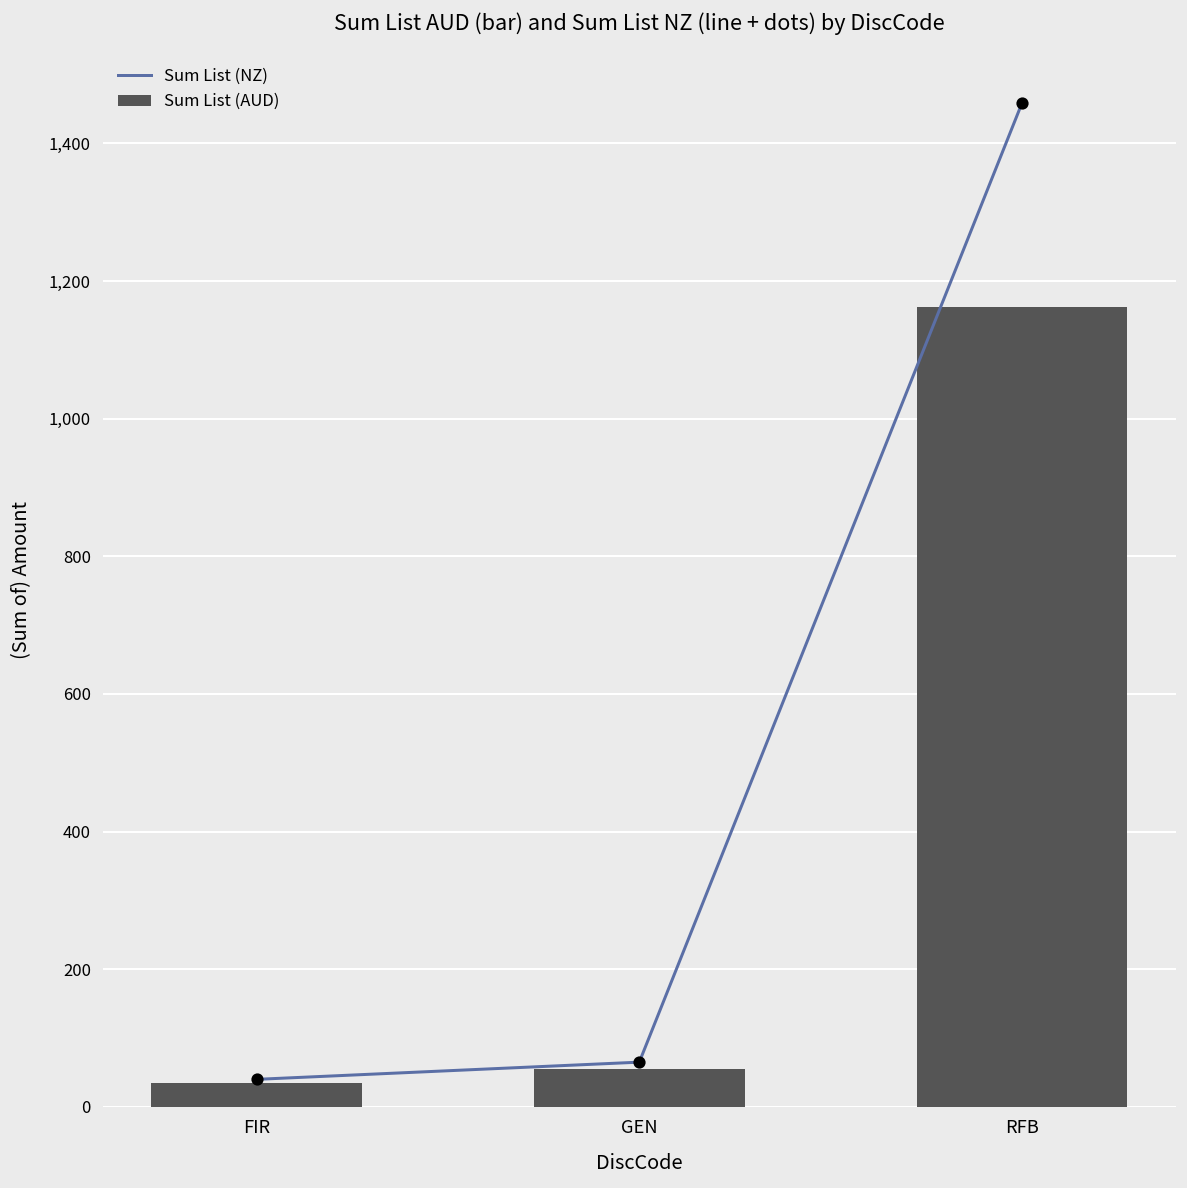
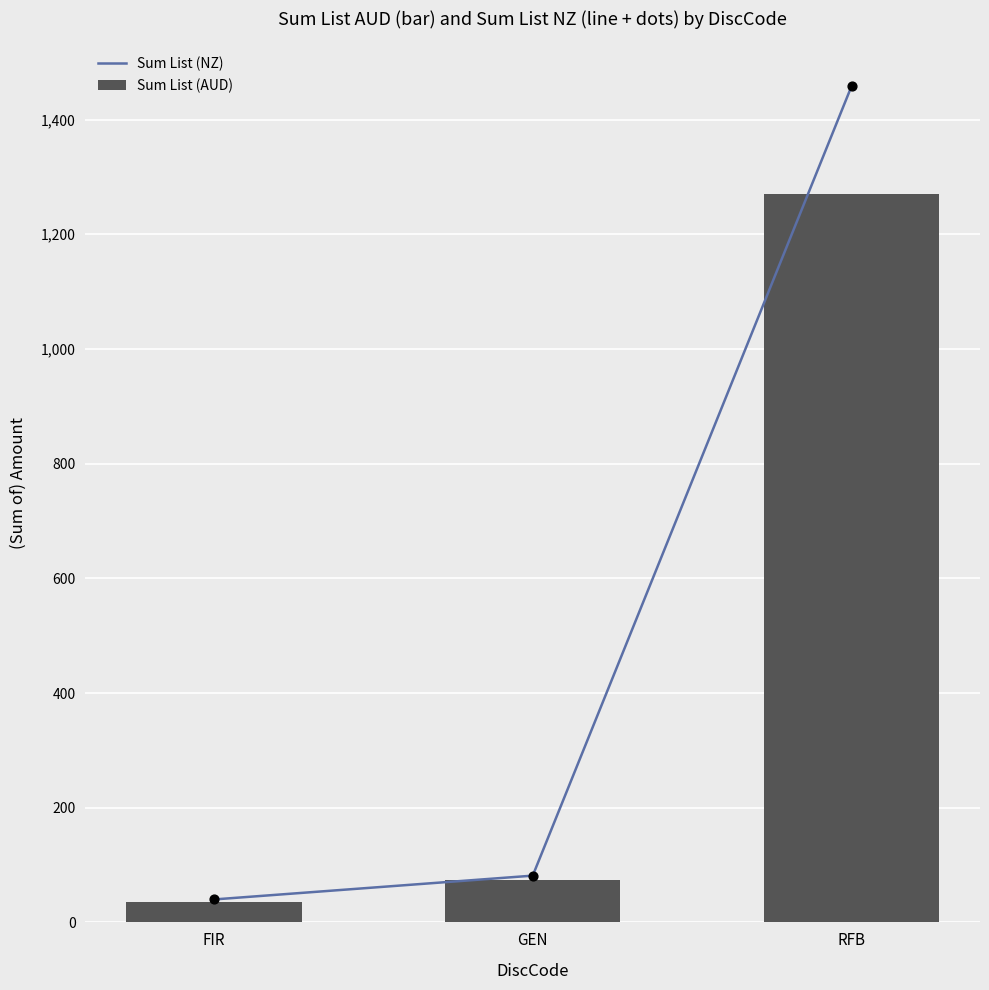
  {
    "Sum List (NZ)": {
      "FIR": "40",
-     "GEN": "60",
+     "GEN": "80",
      "RFB": "1,460"
    },
    "Sum List (AUD)": {
      "FIR": "30",
-     "GEN": "50",
-     "RFB": "1,160"
+     "GEN": "70",
+     "RFB": "1,270"
    }
  }
